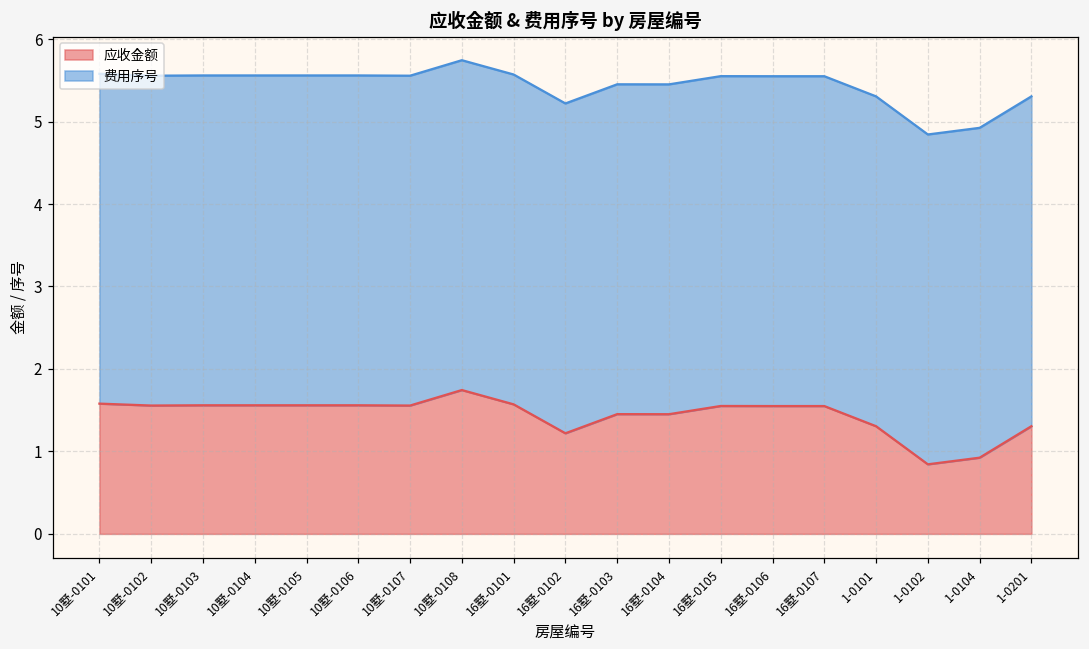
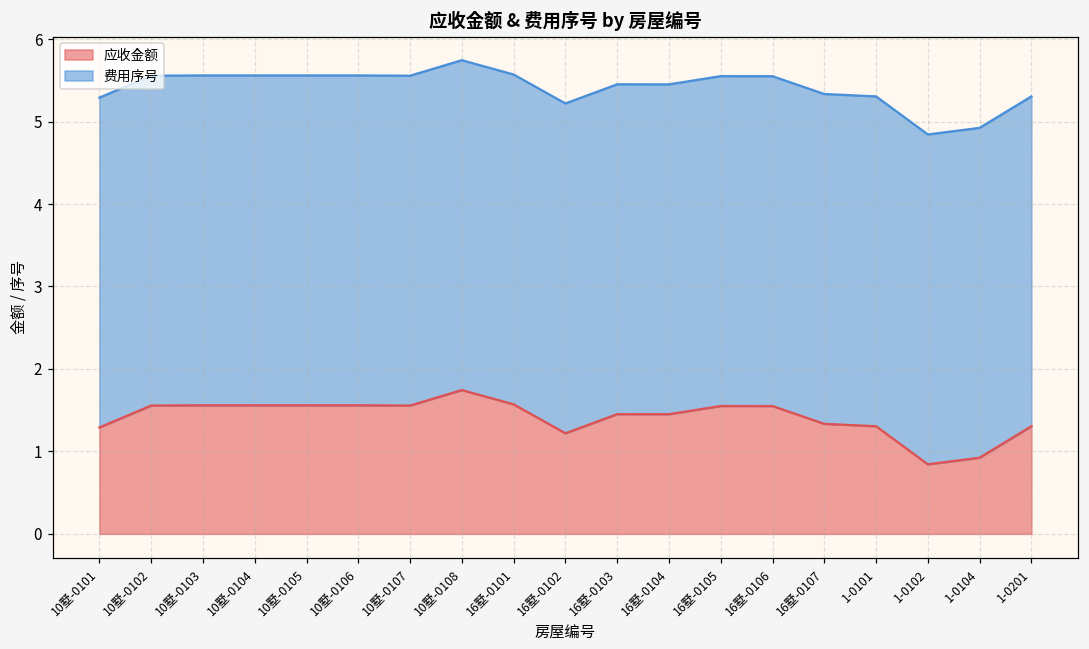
  {
    "应收金额": {
-     "10墅-0101": 1.6,
+     "10墅-0101": 1.3,
      "10墅-0102": 1.6,
      "10墅-0103": 1.6,
      "10墅-0104": 1.6,
      "10墅-0105": 1.6,
      "10墅-0106": 1.6,
      "10墅-0107": 1.6,
      "10墅-0108": 1.7,
      "16墅-0101": 1.6,
      "16墅-0102": 1.2,
      "16墅-0103": 1.5,
      "16墅-0104": 1.5,
      "16墅-0105": 1.6,
      "16墅-0106": 1.5,
-     "16墅-0107": 1.5,
+     "16墅-0107": 1.3,
      "1-0101": 1.3,
      "1-0102": 0.8,
      "1-0104": 0.9,
      "1-0201": 1.3
    },
    "费用序号": {
      "10墅-0103": 4.0,
      "10墅-0104": 4.0,
      "10墅-0105": 4.0,
      "10墅-0106": 4.0,
      "10墅-0107": 4.0,
      "10墅-0108": 4.0,
      "16墅-0101": 4.0,
      "16墅-0102": 4.0,
      "16墅-0103": 4.0,
      "16墅-0104": 4.0,
      "16墅-0105": 4.0,
      "16墅-0106": 4.0,
      "16墅-0107": 4.0,
      "1-0101": 4.0,
      "1-0102": 4.0,
      "1-0104": 4.0,
      "1-0201": 4.0
    }
  }
